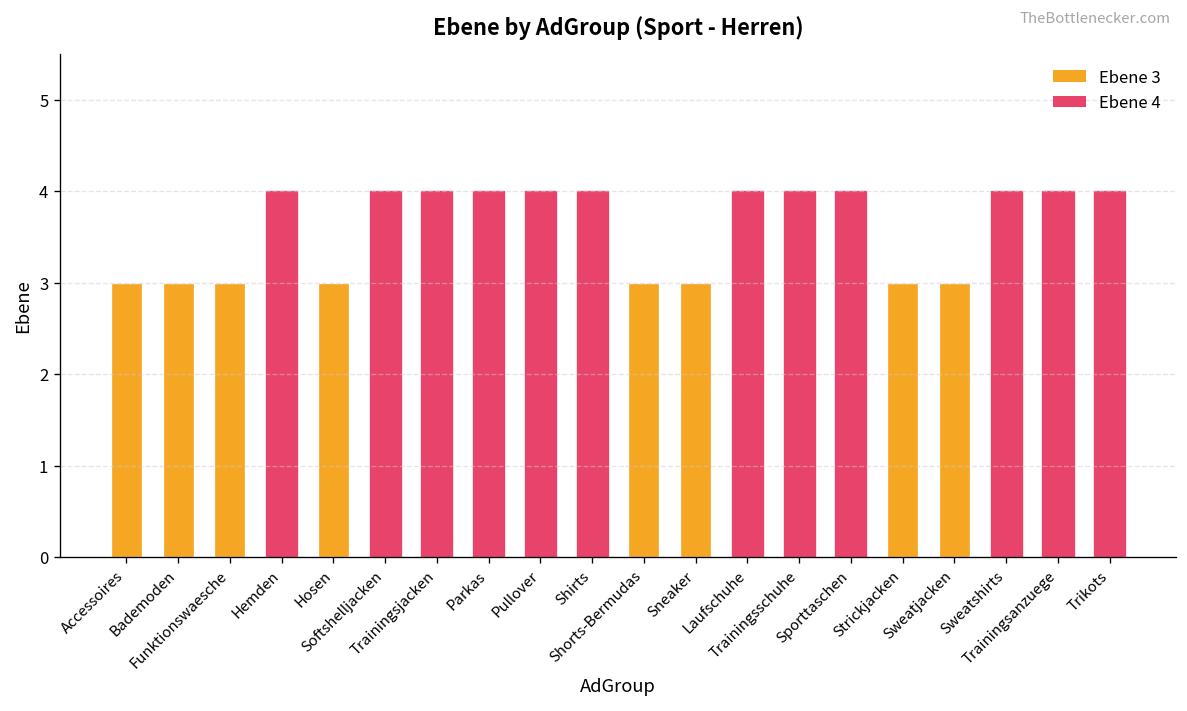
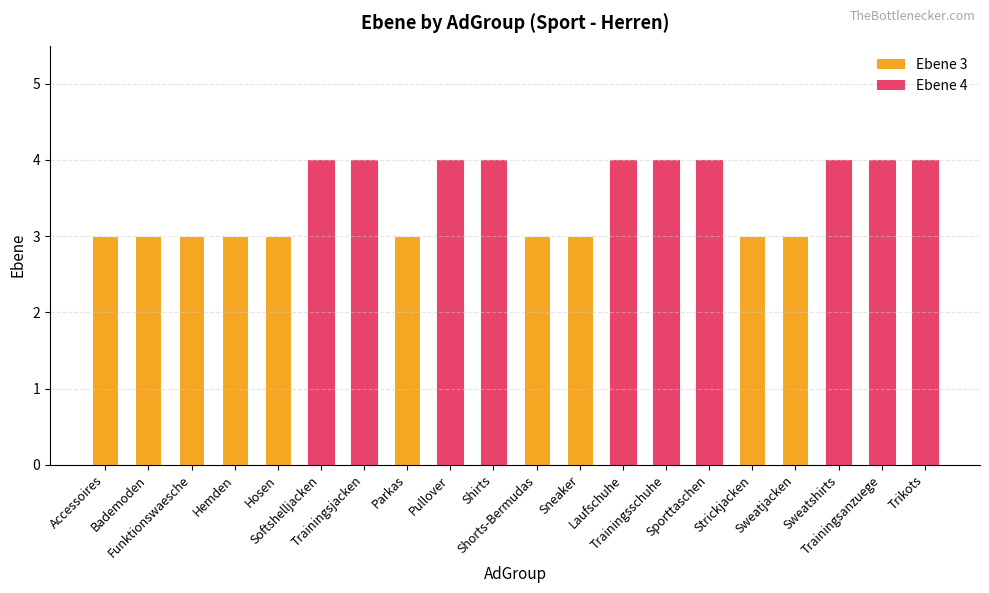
  {
    "Accessoires": 3,
    "Bademoden": 3,
    "Funktionswaesche": 3,
-   "Hemden": 4,
+   "Hemden": 3,
    "Hosen": 3,
    "Softshelljacken": 4,
    "Trainingsjacken": 4,
-   "Parkas": 4,
+   "Parkas": 3,
    "Pullover": 4,
    "Shirts": 4,
    "Shorts-Bermudas": 3,
    "Sneaker": 3,
    "Laufschuhe": 4,
    "Trainingsschuhe": 4,
    "Sporttaschen": 4,
    "Strickjacken": 3,
    "Sweatjacken": 3,
    "Sweatshirts": 4,
    "Trainingsanzuege": 4,
    "Trikots": 4
  }
